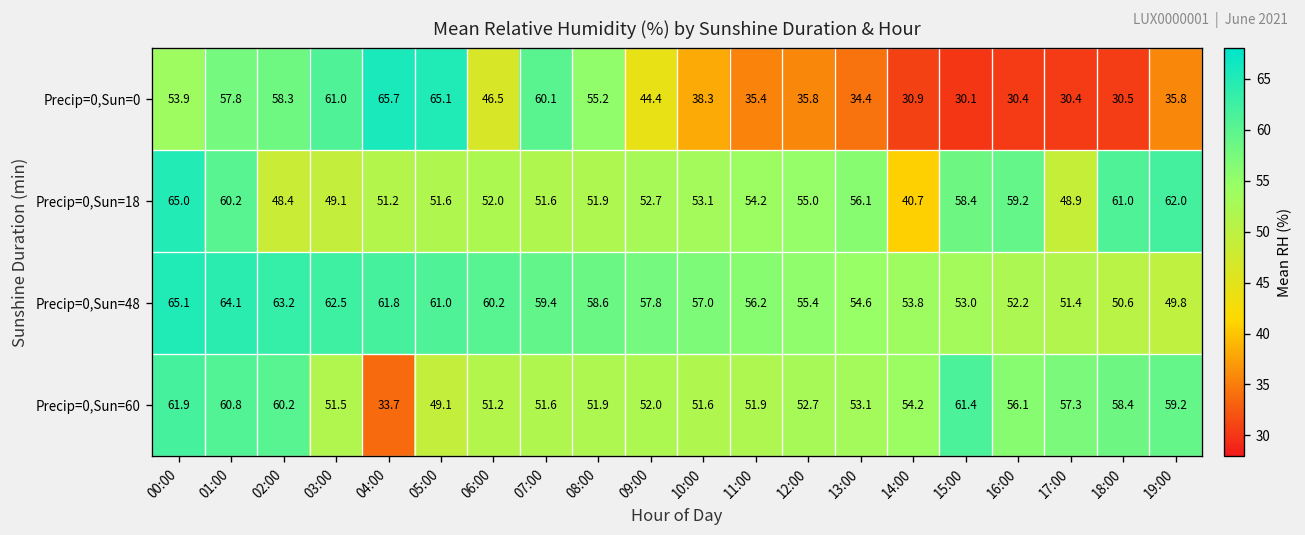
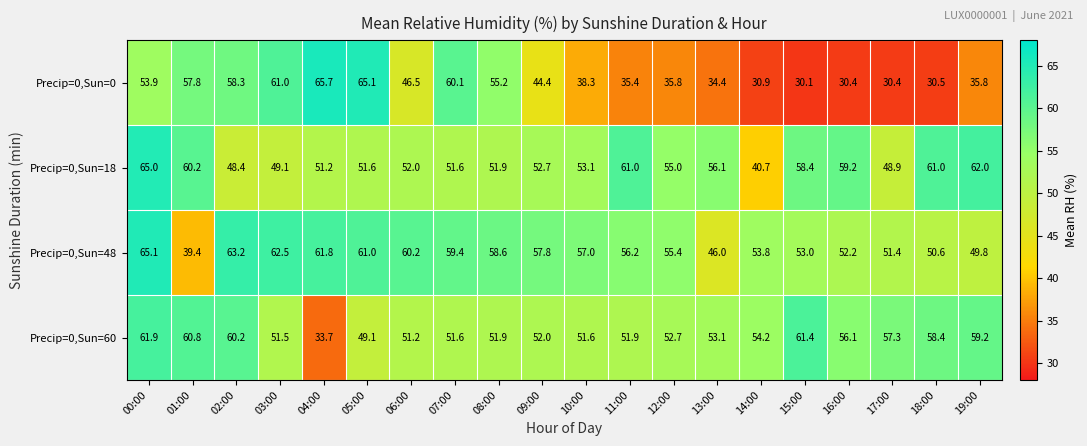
  {
    "Precip=0,Sun=0": {
      "00:00": 53.9,
      "01:00": 57.8,
      "02:00": 58.3,
      "03:00": 61.0,
      "04:00": 65.7,
      "05:00": 65.1,
      "06:00": 46.5,
      "07:00": 60.1,
      "08:00": 55.2,
      "09:00": 44.4,
      "10:00": 38.3,
      "11:00": 35.4,
      "12:00": 35.8,
      "13:00": 34.4,
      "14:00": 30.9,
      "15:00": 30.1,
      "16:00": 30.4,
      "17:00": 30.4,
      "18:00": 30.5,
      "19:00": 35.8
    },
    "Precip=0,Sun=18": {
      "00:00": 65.0,
      "01:00": 60.2,
      "02:00": 48.4,
      "03:00": 49.1,
      "04:00": 51.2,
      "05:00": 51.6,
      "06:00": 52.0,
      "07:00": 51.6,
      "08:00": 51.9,
      "09:00": 52.7,
      "10:00": 53.1,
-     "11:00": 54.2,
+     "11:00": 61.0,
      "12:00": 55.0,
      "13:00": 56.1,
      "14:00": 40.7,
      "15:00": 58.4,
      "16:00": 59.2,
      "17:00": 48.9,
      "18:00": 61.0,
      "19:00": 62.0
    },
    "Precip=0,Sun=48": {
      "00:00": 65.1,
-     "01:00": 64.1,
+     "01:00": 39.4,
      "02:00": 63.2,
      "03:00": 62.5,
      "04:00": 61.8,
      "05:00": 61.0,
      "06:00": 60.2,
      "07:00": 59.4,
      "08:00": 58.6,
      "09:00": 57.8,
      "10:00": 57.0,
      "11:00": 56.2,
      "12:00": 55.4,
-     "13:00": 54.6,
+     "13:00": 46.0,
      "14:00": 53.8,
      "15:00": 53.0,
      "16:00": 52.2,
      "17:00": 51.4,
      "18:00": 50.6,
      "19:00": 49.8
    },
    "Precip=0,Sun=60": {
      "00:00": 61.9,
      "01:00": 60.8,
      "02:00": 60.2,
      "03:00": 51.5,
      "04:00": 33.7,
      "05:00": 49.1,
      "06:00": 51.2,
      "07:00": 51.6,
      "08:00": 51.9,
      "09:00": 52.0,
      "10:00": 51.6,
      "11:00": 51.9,
      "12:00": 52.7,
      "13:00": 53.1,
      "14:00": 54.2,
      "15:00": 61.4,
      "16:00": 56.1,
      "17:00": 57.3,
      "18:00": 58.4,
      "19:00": 59.2
    }
  }
